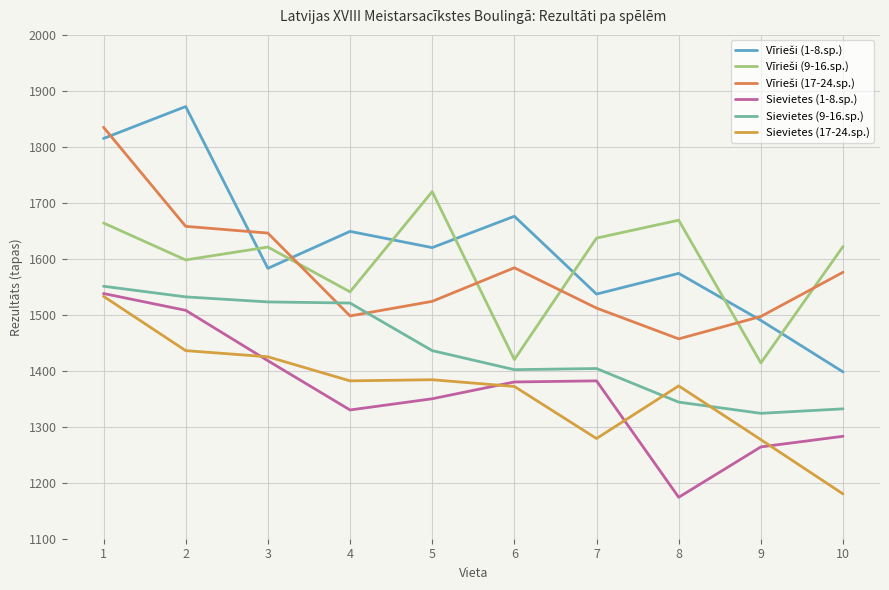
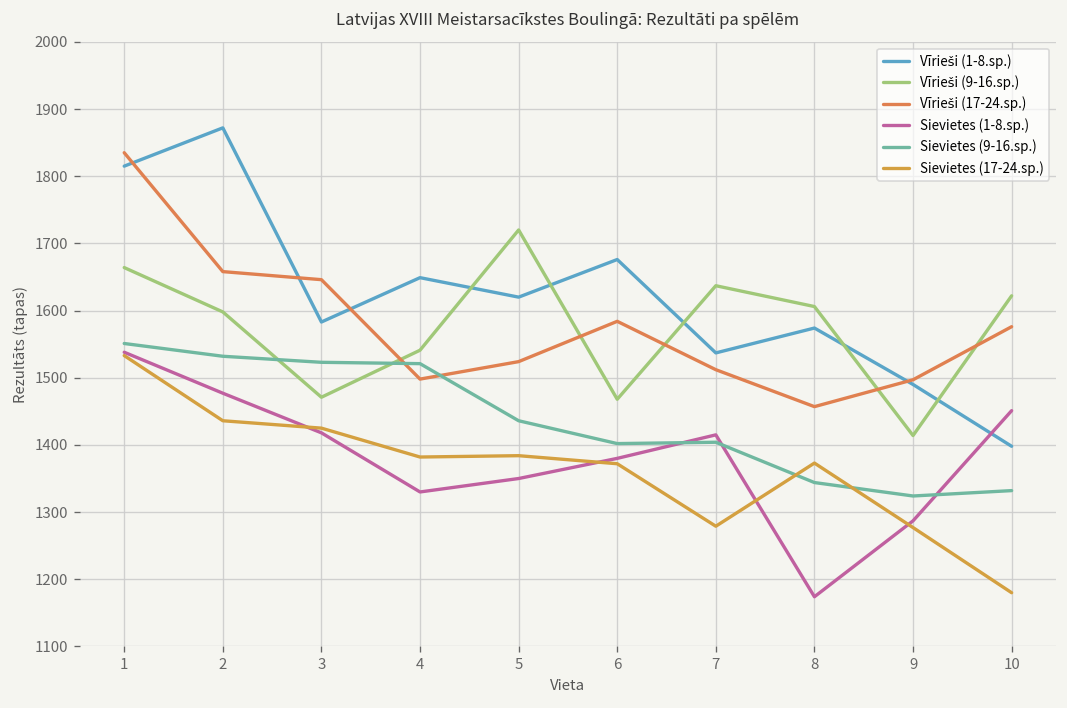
  {
    "Vīrieši (9-16.sp.)": {
      "1": 1660,
      "2": 1600,
-     "3": 1620,
+     "3": 1470,
      "4": 1540,
      "5": 1720,
-     "6": 1420,
+     "6": 1470,
      "7": 1640,
-     "8": 1670,
+     "8": 1610,
      "9": 1410,
      "10": 1620
    },
    "Sievietes (1-8.sp.)": {
      "1": 1540,
-     "2": 1510,
+     "2": 1480,
      "3": 1420,
      "4": 1330,
      "5": 1350,
      "6": 1380,
-     "7": 1380,
+     "7": 1420,
      "8": 1170,
-     "9": 1260,
-     "10": 1280
+     "9": 1290,
+     "10": 1450
    }
  }
